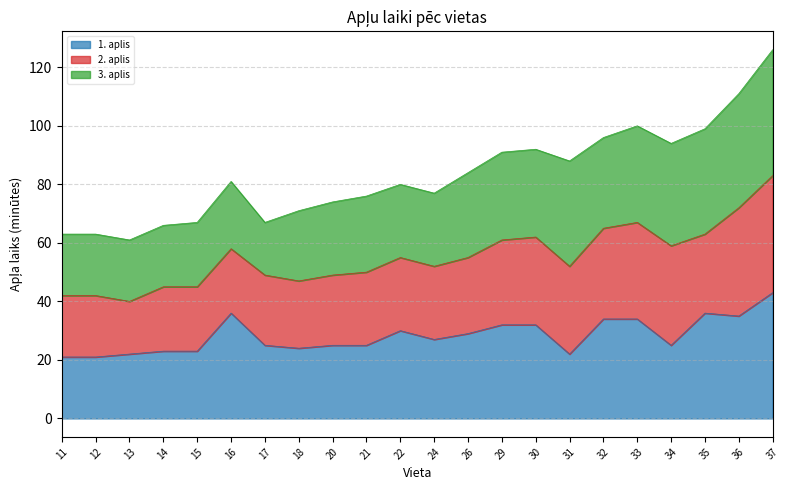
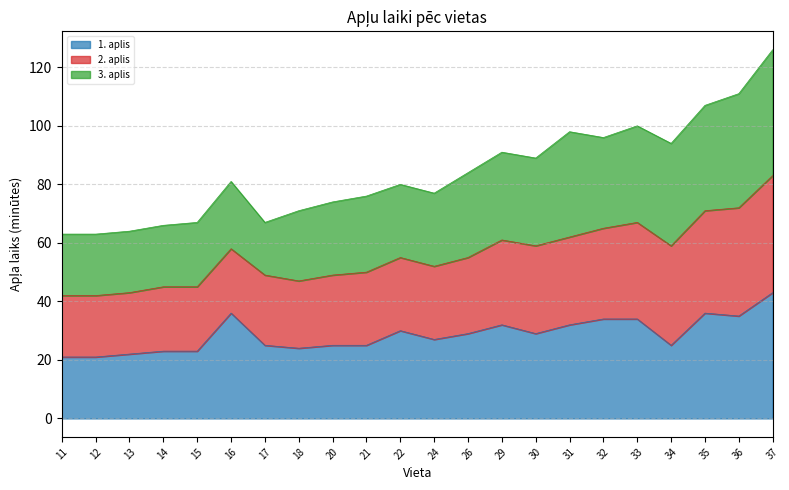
  {
    "1. aplis": {
      "11": 21,
      "12": 21,
      "13": 22,
      "14": 23,
      "15": 23,
      "16": 36,
      "17": 25,
      "18": 24,
      "20": 25,
      "21": 25,
      "22": 30,
      "24": 27,
      "26": 29,
      "29": 32,
-     "30": 32,
-     "31": 22,
+     "30": 29,
+     "31": 32,
      "32": 34,
      "33": 34,
      "34": 25,
      "35": 36,
      "36": 35,
      "37": 43
    },
    "2. aplis": {
      "11": 21,
      "12": 21,
-     "13": 18,
+     "13": 21,
      "14": 22,
      "15": 22,
      "16": 22,
      "17": 24,
      "18": 23,
      "20": 24,
      "21": 25,
      "22": 25,
      "24": 25,
      "26": 26,
      "29": 29,
      "30": 30,
      "31": 30,
      "32": 31,
      "33": 33,
      "34": 34,
-     "35": 27,
+     "35": 35,
      "36": 37,
      "37": 40
    },
    "3. aplis": {
      "11": 21,
      "12": 21,
      "13": 21,
      "14": 21,
      "15": 22,
      "16": 23,
      "17": 18,
      "18": 24,
      "20": 25,
      "21": 26,
      "22": 25,
      "24": 25,
      "26": 29,
      "29": 30,
      "30": 30,
      "31": 36,
      "32": 31,
      "33": 33,
      "34": 35,
      "35": 36,
      "36": 39,
      "37": 43
    }
  }
